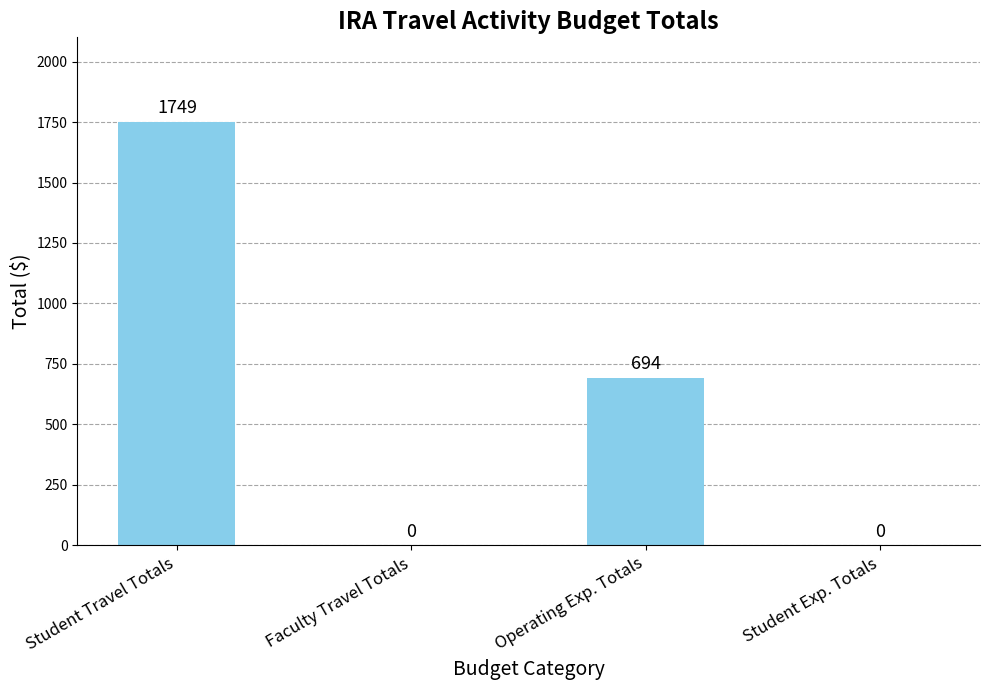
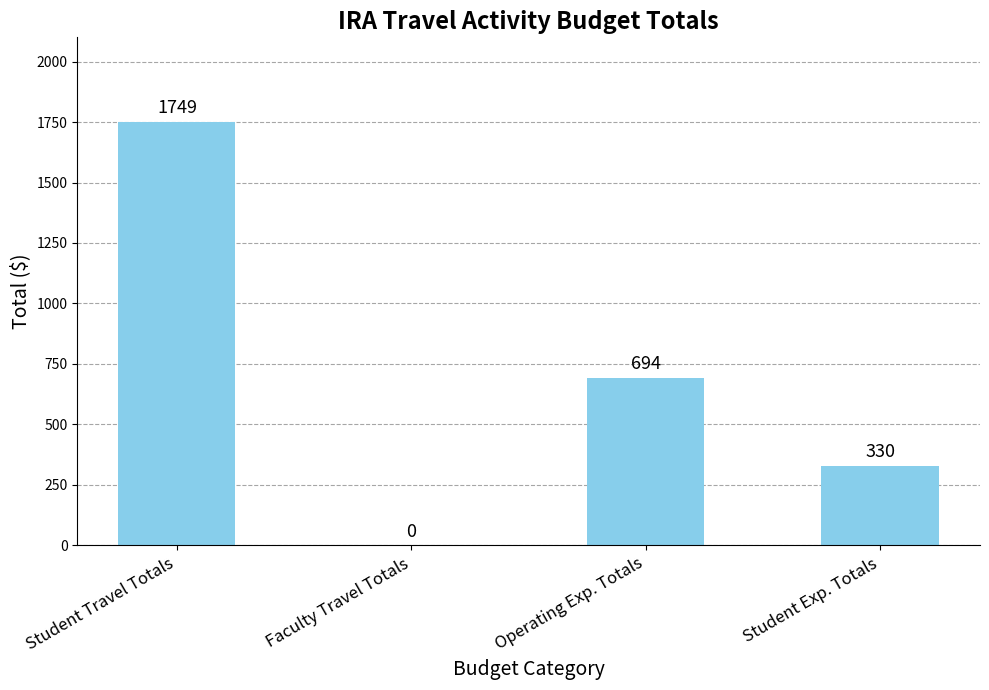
  {
    "Student Travel Totals": 1749,
    "Faculty Travel Totals": 0,
    "Operating Exp. Totals": 694,
-   "Student Exp. Totals": 0
+   "Student Exp. Totals": 330
  }
